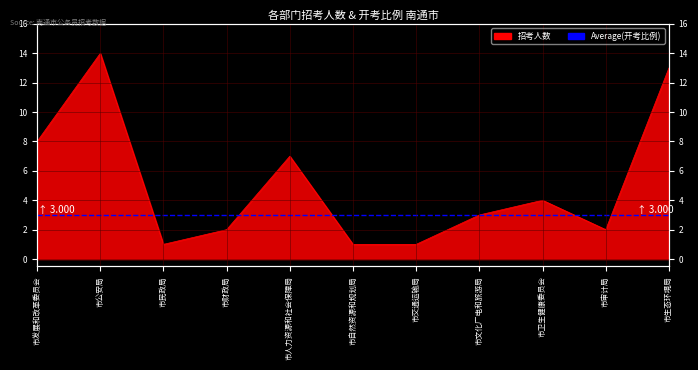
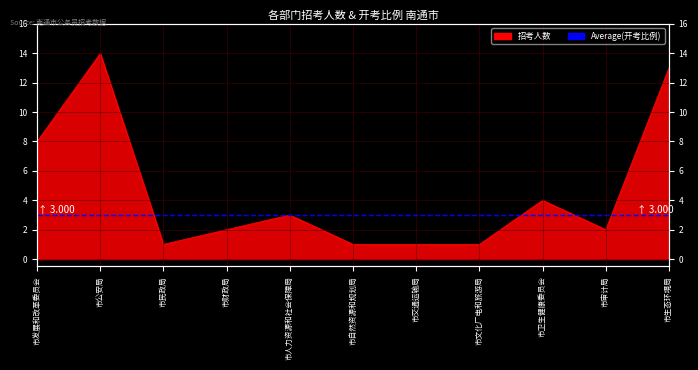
  {
    "市发展和改革委员会": 8,
    "市公安局": 14,
    "市民政局": 1,
    "市财政局": 2,
-   "市人力资源和社会保障局": 7,
+   "市人力资源和社会保障局": 3,
    "市自然资源和规划局": 1,
    "市交通运输局": 1,
-   "市文化广电和旅游局": 3,
+   "市文化广电和旅游局": 1,
    "市卫生健康委员会": 4,
    "市审计局": 2,
    "市生态环境局": 13
  }
